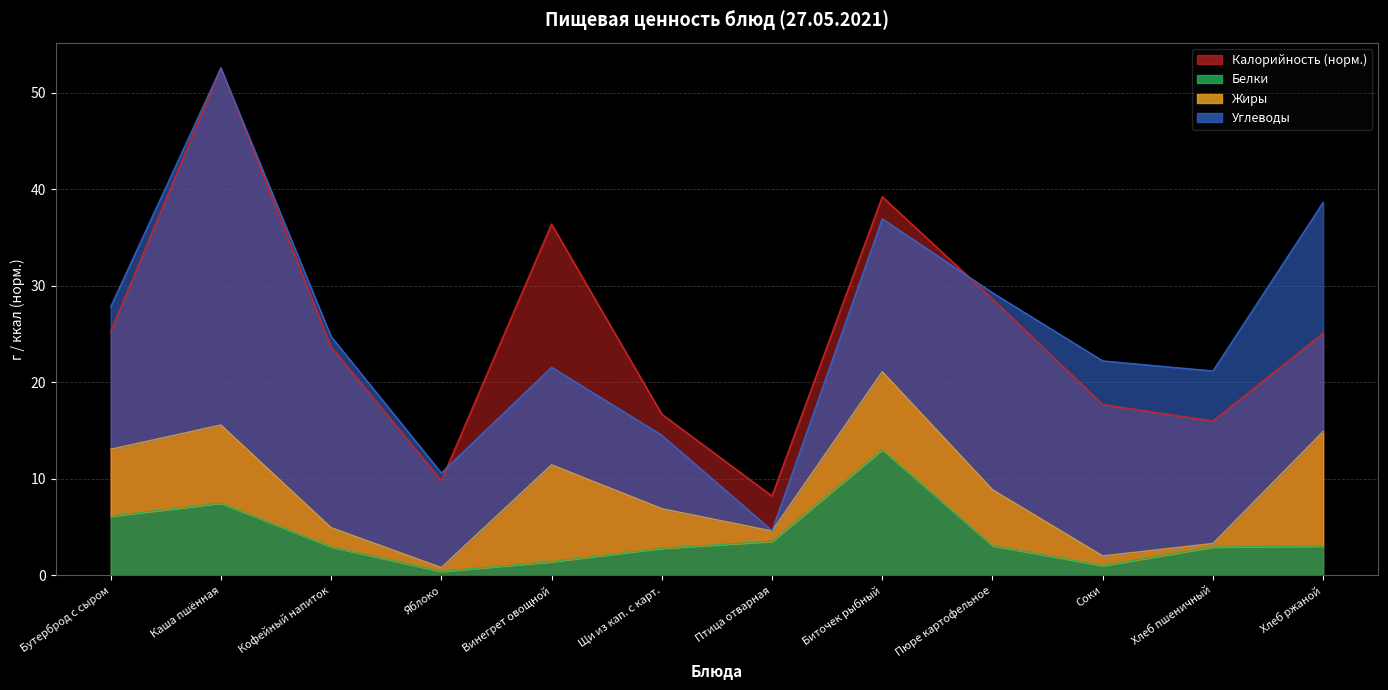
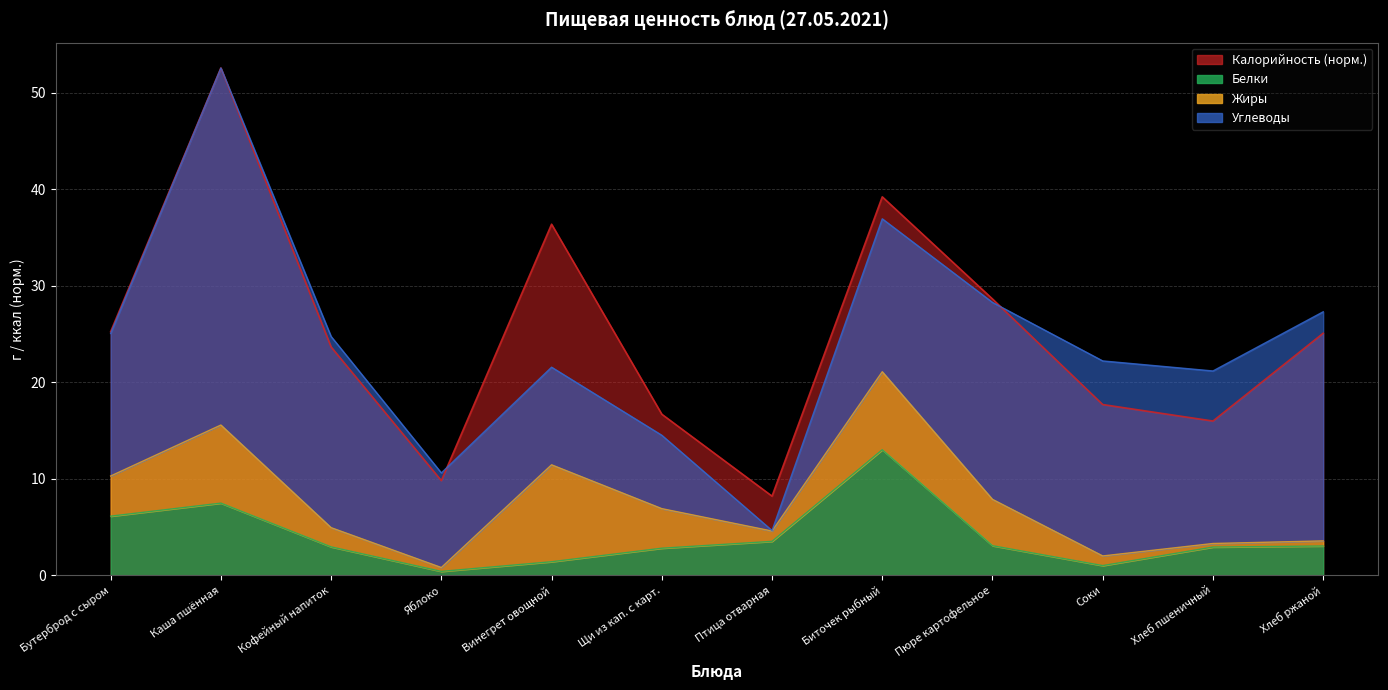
  {
    "Калорийность (норм.)": {
      "Кофейный напиток": 24,
      "Яблоко": 10,
      "Винегрет овощной": 36,
      "Щи из кап. с карт.": 17,
      "Птица отварная": 8,
      "Биточек рыбный": 39,
      "Пюре картофельное": 29,
      "Соки": 18,
      "Хлеб пшеничный": 16,
      "Хлеб ржаной": 25
    },
    "Белки": {
      "Бутерброд с сыром": 6,
      "Каша пшённая": 7,
      "Кофейный напиток": 3,
      "Яблоко": 0,
      "Винегрет овощной": 1,
      "Щи из кап. с карт.": 3,
      "Птица отварная": 4,
      "Биточек рыбный": 13,
      "Пюре картофельное": 3,
      "Соки": 1,
      "Хлеб пшеничный": 3,
      "Хлеб ржаной": 3
    },
    "Жиры": {
-     "Бутерброд с сыром": 7,
+     "Бутерброд с сыром": 4,
      "Каша пшённая": 8,
      "Кофейный напиток": 2,
      "Яблоко": 0,
      "Винегрет овощной": 10,
      "Щи из кап. с карт.": 4,
      "Биточек рыбный": 8,
-     "Пюре картофельное": 6,
+     "Пюре картофельное": 5,
      "Соки": 1,
      "Хлеб пшеничный": 0,
-     "Хлеб ржаной": 12
+     "Хлеб ржаной": 1
    },
    "Углеводы": {
      "Кофейный напиток": 20,
      "Яблоко": 10,
      "Винегрет овощной": 10,
      "Щи из кап. с карт.": 8,
      "Биточек рыбный": 16,
      "Пюре картофельное": 20,
      "Соки": 20,
      "Хлеб пшеничный": 18,
      "Хлеб ржаной": 24
    }
  }
